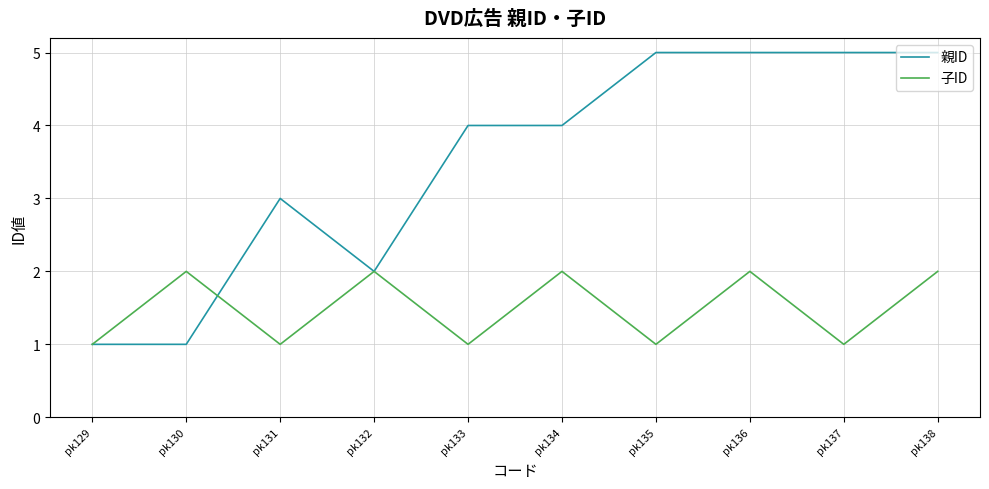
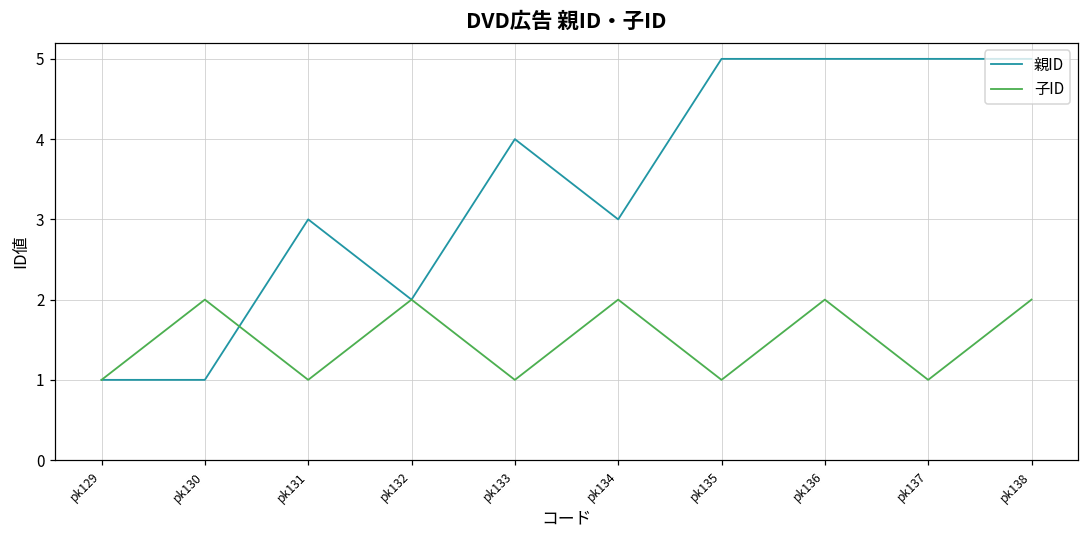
  {
    "親ID": {
      "pk130": 1,
      "pk131": 3,
      "pk133": 4,
-     "pk134": 4,
+     "pk134": 3,
      "pk135": 5,
      "pk136": 5,
      "pk137": 5
    },
    "子ID": {
      "pk130": 2,
      "pk131": 1,
      "pk133": 1,
      "pk134": 2,
      "pk135": 1,
      "pk136": 2,
      "pk137": 1,
      "pk138": 2
    }
  }
